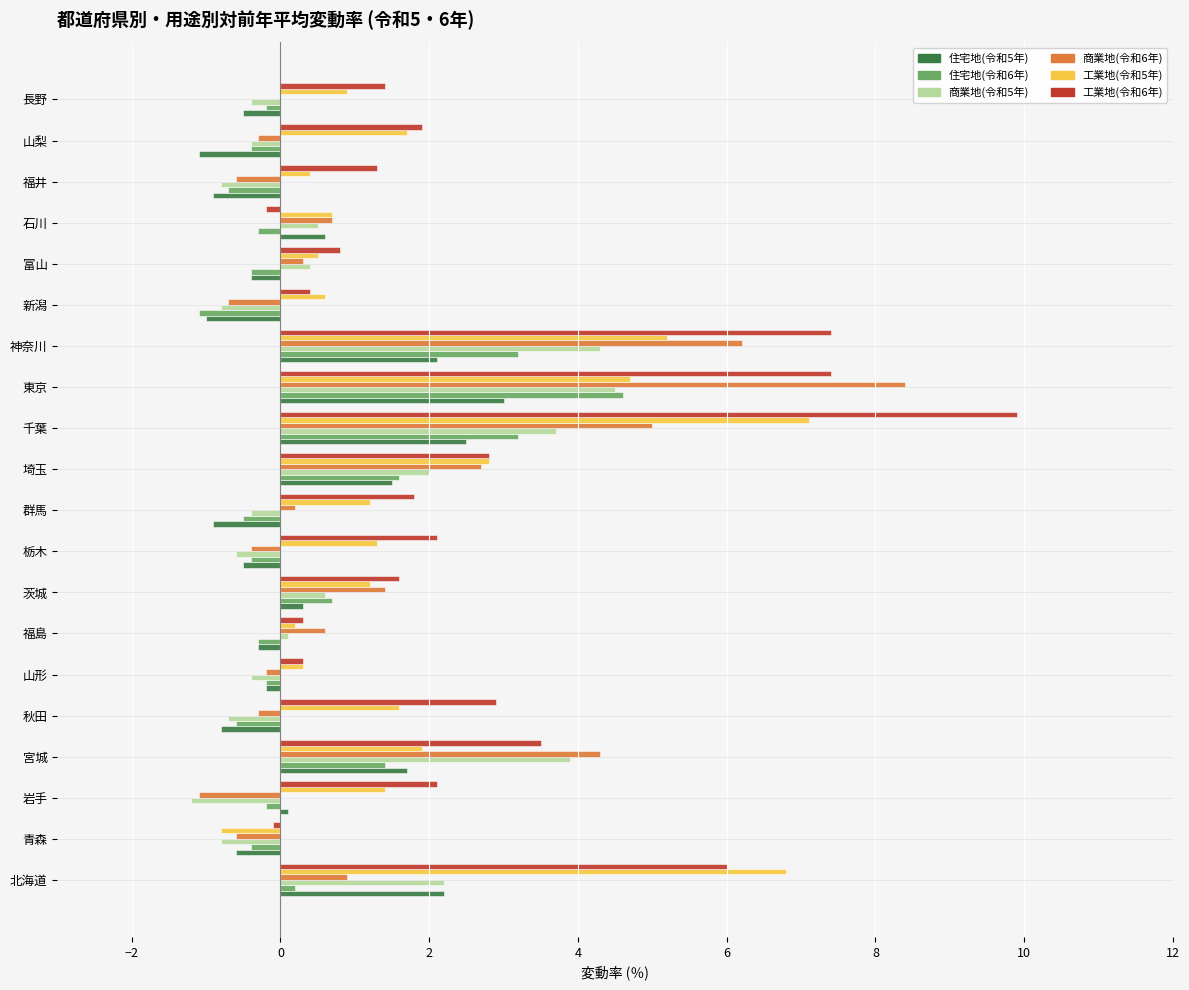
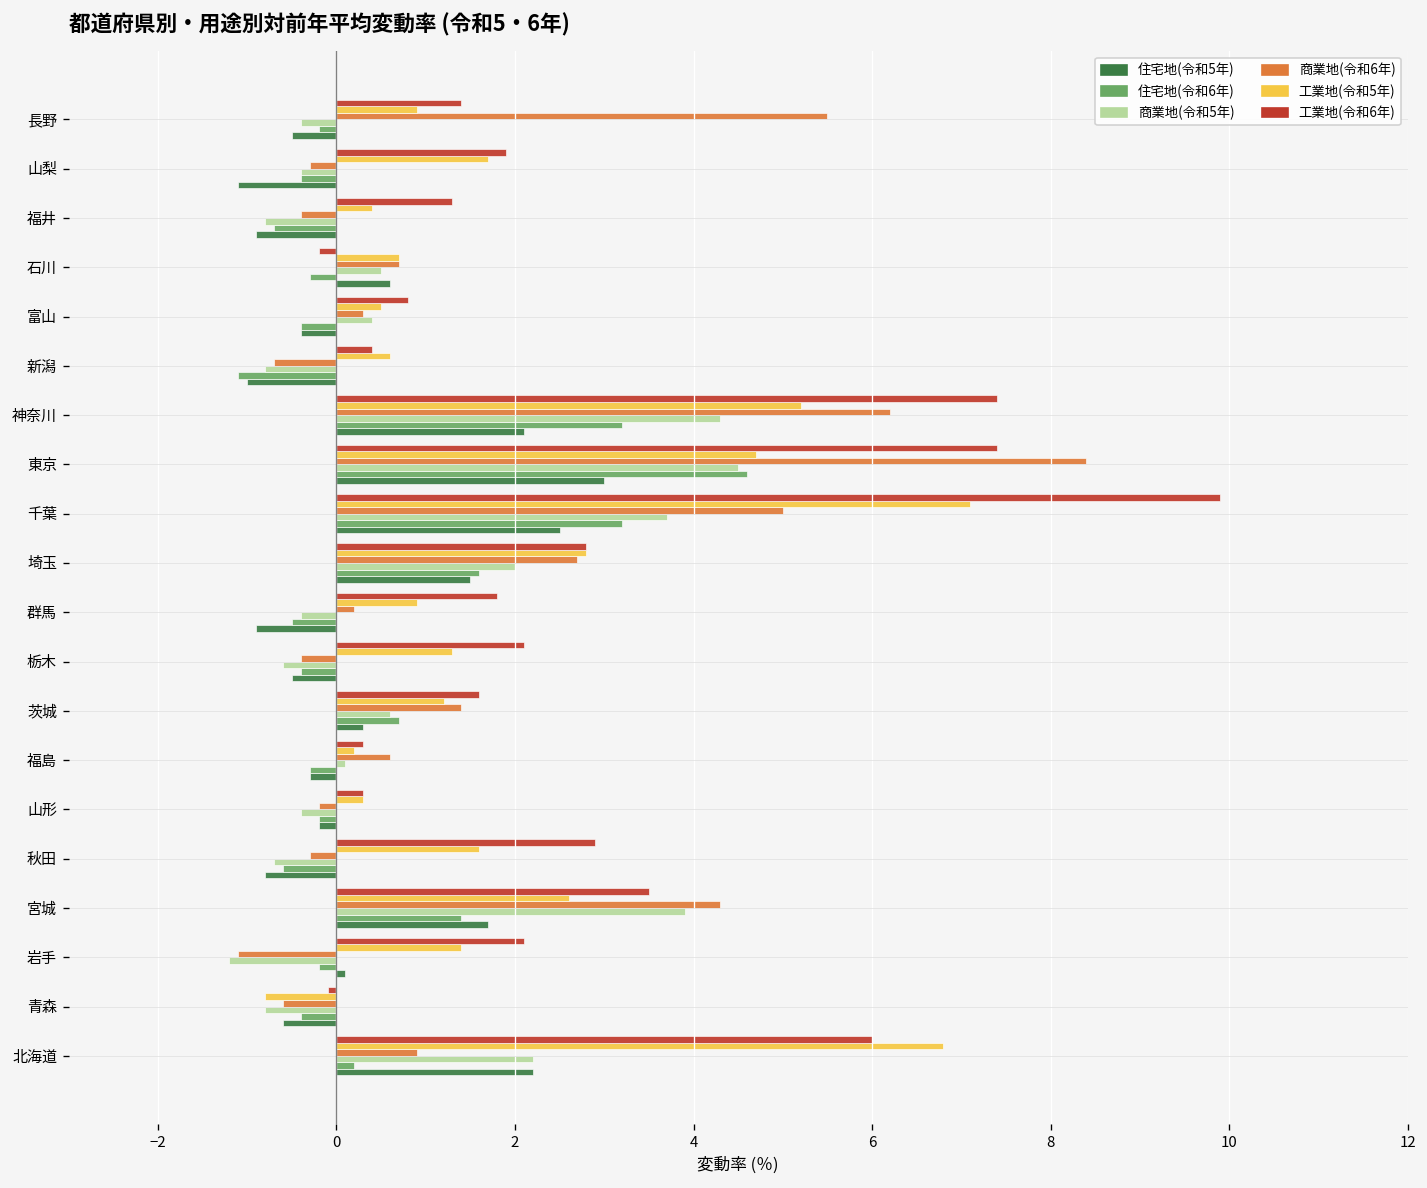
  {
    "住宅地(令和5年)": {
      "長野": -0.5,
      "山梨": -1.1,
      "福井": -0.9,
      "石川": 0.6,
      "富山": -0.4,
      "新潟": -1.0,
      "神奈川": 2.1,
      "東京": 3.0,
      "千葉": 2.5,
      "埼玉": 1.5,
      "群馬": -0.9,
      "栃木": -0.5,
      "茨城": 0.3,
      "福島": -0.3,
      "山形": -0.2,
      "秋田": -0.8,
      "宮城": 1.7,
      "岩手": 0.1,
      "青森": -0.6,
      "北海道": 2.2
    },
    "住宅地(令和6年)": {
      "長野": -0.2,
      "山梨": -0.4,
      "福井": -0.7,
      "石川": -0.3,
      "富山": -0.4,
      "新潟": -1.1,
      "神奈川": 3.2,
      "東京": 4.6,
      "千葉": 3.2,
      "埼玉": 1.6,
      "群馬": -0.5,
      "栃木": -0.4,
      "茨城": 0.7,
      "福島": -0.3,
      "山形": -0.2,
      "秋田": -0.6,
      "宮城": 1.4,
      "岩手": -0.2,
      "青森": -0.4,
      "北海道": 0.2
    },
    "商業地(令和5年)": {
      "長野": -0.4,
      "山梨": -0.4,
      "福井": -0.8,
      "石川": 0.5,
      "富山": 0.4,
      "新潟": -0.8,
      "神奈川": 4.3,
      "東京": 4.5,
      "千葉": 3.7,
      "埼玉": 2.0,
      "群馬": -0.4,
      "栃木": -0.6,
      "茨城": 0.6,
      "福島": 0.1,
      "山形": -0.4,
      "秋田": -0.7,
      "宮城": 3.9,
      "岩手": -1.2,
      "青森": -0.8,
      "北海道": 2.2
    },
    "商業地(令和6年)": {
-     "長野": 0.0,
+     "長野": 5.5,
      "山梨": -0.3,
-     "福井": -0.6,
+     "福井": -0.4,
      "石川": 0.7,
      "富山": 0.3,
      "新潟": -0.7,
      "神奈川": 6.2,
      "東京": 8.4,
      "千葉": 5.0,
      "埼玉": 2.7,
      "群馬": 0.2,
      "栃木": -0.4,
      "茨城": 1.4,
      "福島": 0.6,
      "山形": -0.2,
      "秋田": -0.3,
      "宮城": 4.3,
      "岩手": -1.1,
      "青森": -0.6,
      "北海道": 0.9
    },
    "工業地(令和5年)": {
      "長野": 0.9,
      "山梨": 1.7,
      "福井": 0.4,
      "石川": 0.7,
      "富山": 0.5,
      "新潟": 0.6,
      "神奈川": 5.2,
      "東京": 4.7,
      "千葉": 7.1,
      "埼玉": 2.8,
-     "群馬": 1.2,
+     "群馬": 0.9,
      "栃木": 1.3,
      "茨城": 1.2,
      "福島": 0.2,
      "山形": 0.3,
      "秋田": 1.6,
-     "宮城": 1.9,
+     "宮城": 2.6,
      "岩手": 1.4,
      "青森": -0.8,
      "北海道": 6.8
    },
    "工業地(令和6年)": {
      "長野": 1.4,
      "山梨": 1.9,
      "福井": 1.3,
      "石川": -0.2,
      "富山": 0.8,
      "新潟": 0.4,
      "神奈川": 7.4,
      "東京": 7.4,
      "千葉": 9.9,
      "埼玉": 2.8,
      "群馬": 1.8,
      "栃木": 2.1,
      "茨城": 1.6,
      "福島": 0.3,
      "山形": 0.3,
      "秋田": 2.9,
      "宮城": 3.5,
      "岩手": 2.1,
      "青森": -0.1,
      "北海道": 6.0
    }
  }
